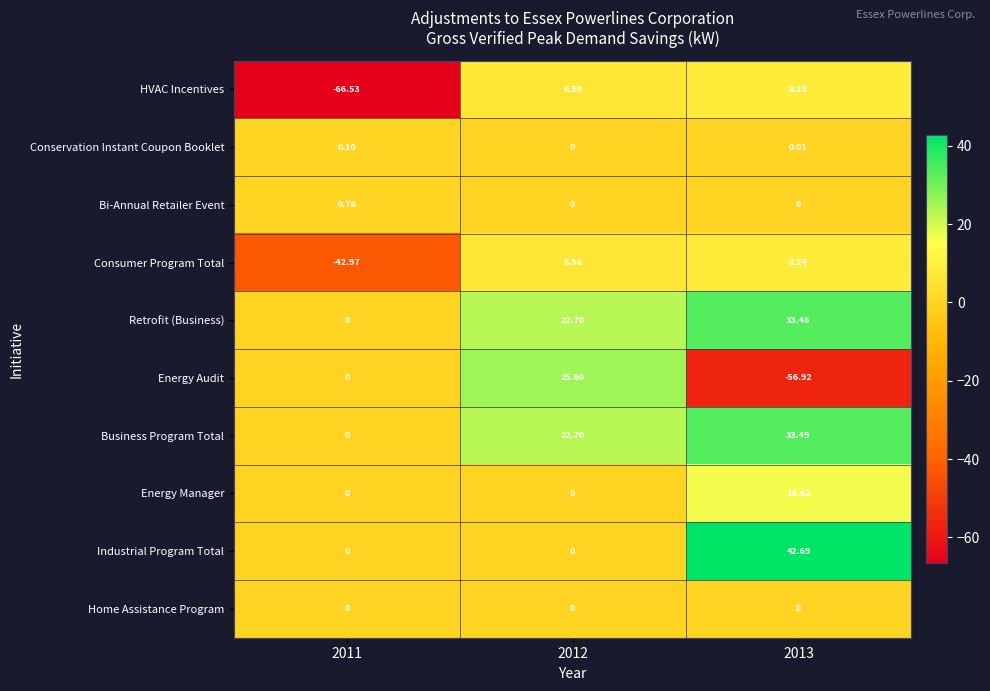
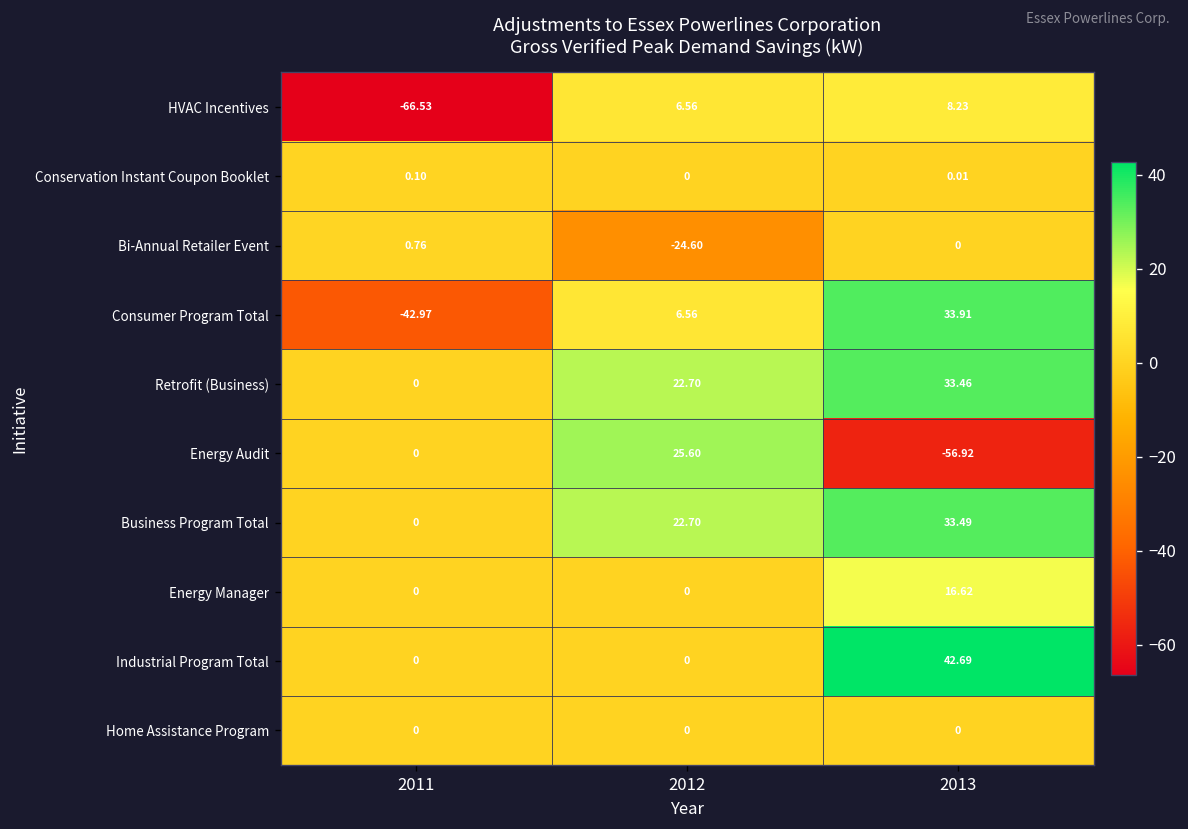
  {
    "HVAC Incentives": {
      "2011": -66.53,
      "2012": 6.56,
      "2013": 8.23
    },
    "Conservation Instant Coupon Booklet": {
      "2011": 0.10,
      "2012": 0,
      "2013": 0.01
    },
    "Bi-Annual Retailer Event": {
      "2011": 0.76,
-     "2012": 0,
+     "2012": -24.60,
      "2013": 0
    },
    "Consumer Program Total": {
      "2011": -42.97,
      "2012": 6.56,
-     "2013": 8.24
+     "2013": 33.91
    },
    "Retrofit (Business)": {
      "2011": 0,
      "2012": 22.70,
      "2013": 33.46
    },
    "Energy Audit": {
      "2011": 0,
      "2012": 25.60,
      "2013": -56.92
    },
    "Business Program Total": {
      "2011": 0,
      "2012": 22.70,
      "2013": 33.49
    },
    "Energy Manager": {
      "2011": 0,
      "2012": 0,
      "2013": 16.62
    },
    "Industrial Program Total": {
      "2011": 0,
      "2012": 0,
      "2013": 42.69
    },
    "Home Assistance Program": {
      "2011": 0,
      "2012": 0,
      "2013": 0
    }
  }
